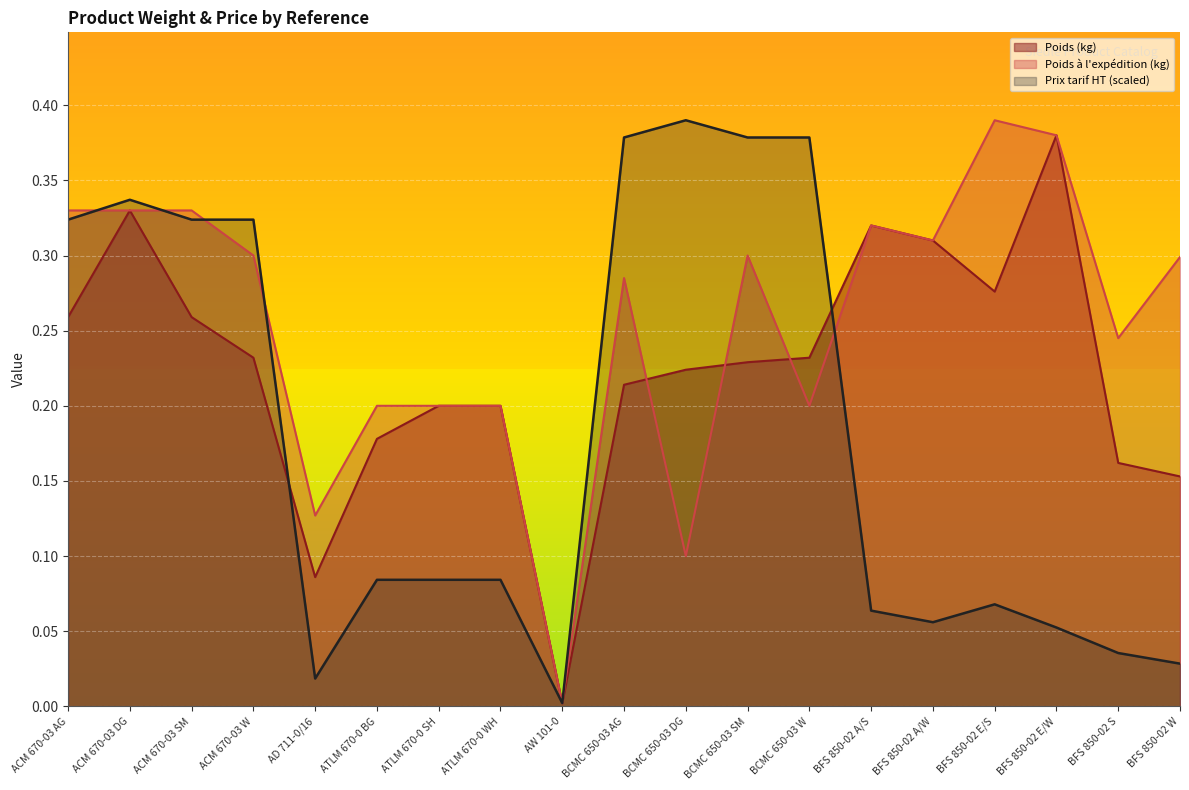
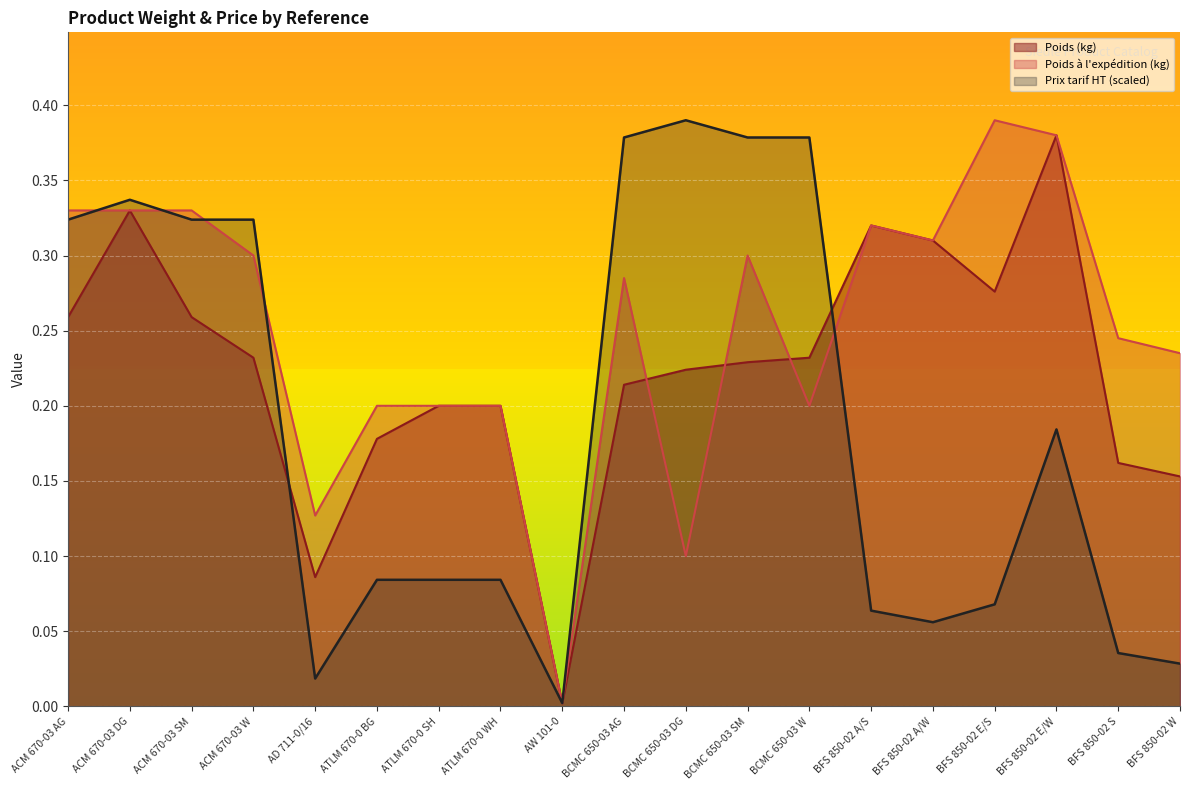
  {
    "Poids (kg)": {
      "ACM 670-03 AG": 0.259,
      "ACM 670-03 SM": 0.259,
      "ACM 670-03 W": 0.232,
      "AD 711-0/16": 0.086,
      "ATLM 670-0 BG": 0.178,
      "BCMC 650-03 AG": 0.214,
      "BCMC 650-03 DG": 0.224,
      "BCMC 650-03 SM": 0.229,
      "BCMC 650-03 W": 0.232,
      "BFS 850-02 E/S": 0.276,
      "BFS 850-02 S": 0.162,
      "BFS 850-02 W": 0.153
    },
    "Poids à l'expédition (kg)": {
      "ACM 670-03 AG": 0.330,
      "ACM 670-03 SM": 0.330,
      "ACM 670-03 W": 0.300,
      "AD 711-0/16": 0.127,
      "ATLM 670-0 BG": 0.200,
      "BCMC 650-03 AG": 0.285,
      "BCMC 650-03 DG": 0.100,
      "BCMC 650-03 SM": 0.300,
      "BCMC 650-03 W": 0.200,
      "BFS 850-02 E/S": 0.390,
      "BFS 850-02 S": 0.245,
-     "BFS 850-02 W": 0.299
+     "BFS 850-02 W": 0.235
    },
    "Prix tarif HT (scaled)": {
      "ACM 670-03 AG": 0.324,
      "ACM 670-03 DG": 0.337,
      "ACM 670-03 SM": 0.324,
      "ACM 670-03 W": 0.324,
      "AD 711-0/16": 0.019,
      "ATLM 670-0 BG": 0.084,
      "ATLM 670-0 SH": 0.084,
      "ATLM 670-0 WH": 0.084,
      "BCMC 650-03 AG": 0.379,
      "BCMC 650-03 DG": 0.390,
      "BCMC 650-03 SM": 0.379,
      "BCMC 650-03 W": 0.379,
      "BFS 850-02 A/S": 0.064,
      "BFS 850-02 A/W": 0.056,
      "BFS 850-02 E/S": 0.068,
-     "BFS 850-02 E/W": 0.052,
+     "BFS 850-02 E/W": 0.184,
      "BFS 850-02 S": 0.035,
      "BFS 850-02 W": 0.028
    }
  }
